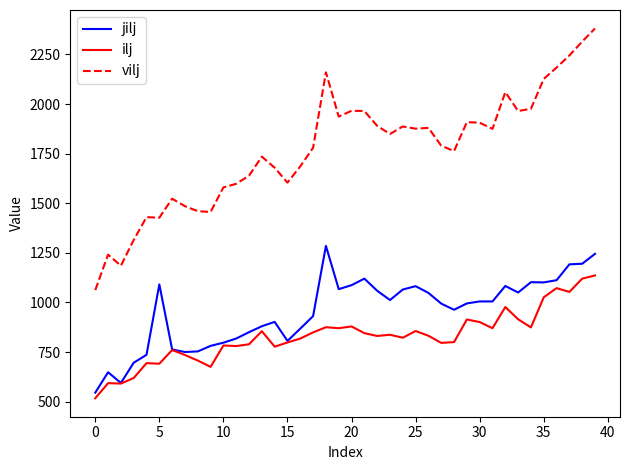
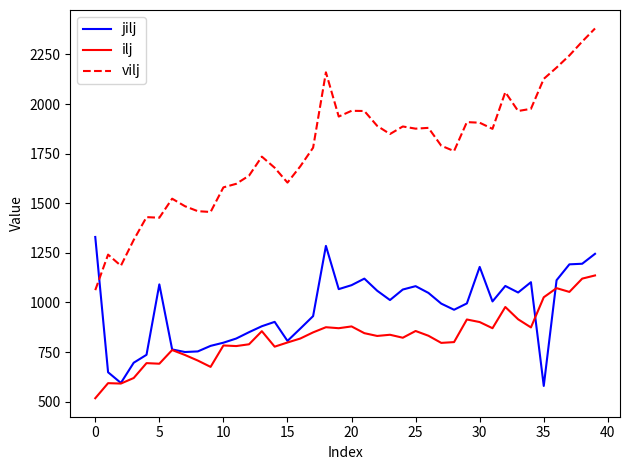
  {
    "jilj": {
-     "0": 550,
+     "0": 1330,
      "5": 1090,
      "10": 800,
      "20": 1090,
      "25": 1080,
-     "30": 1010,
-     "35": 1100
+     "30": 1180,
+     "35": 580
    }
  }
